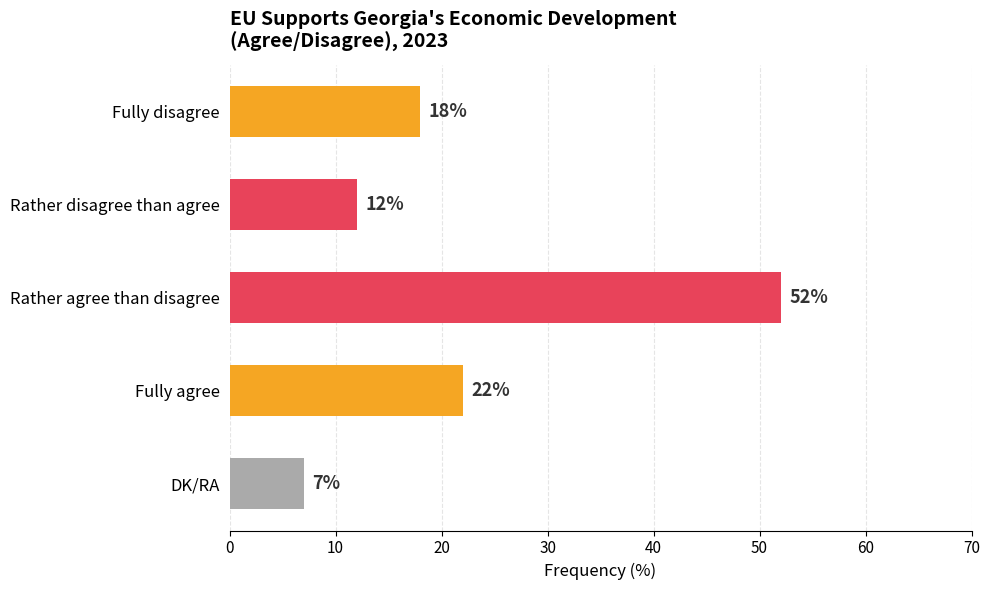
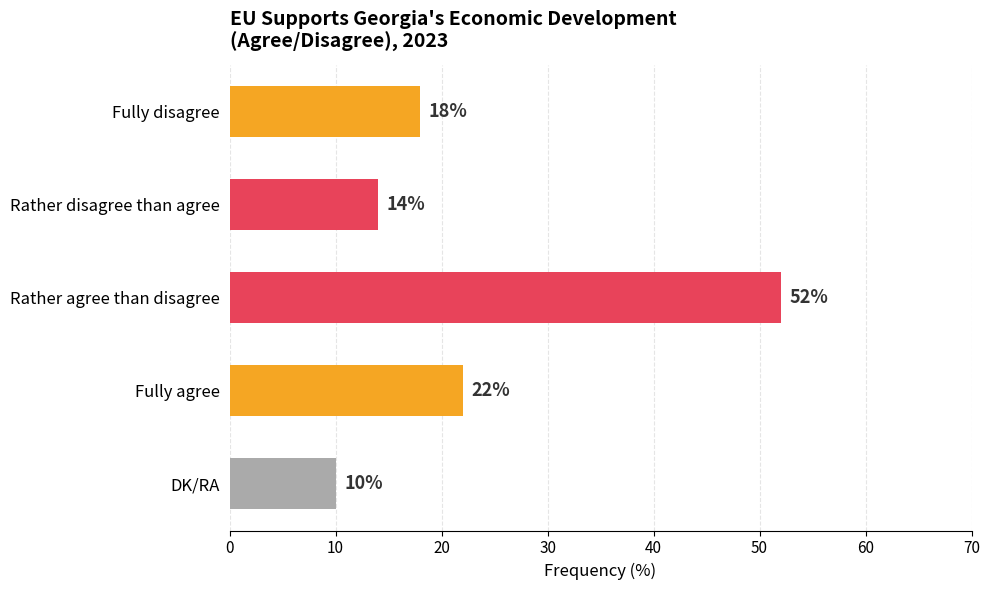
  {
    "Fully disagree": "18%",
-   "Rather disagree than agree": "12%",
+   "Rather disagree than agree": "14%",
    "Rather agree than disagree": "52%",
    "Fully agree": "22%",
-   "DK/RA": "7%"
+   "DK/RA": "10%"
  }
